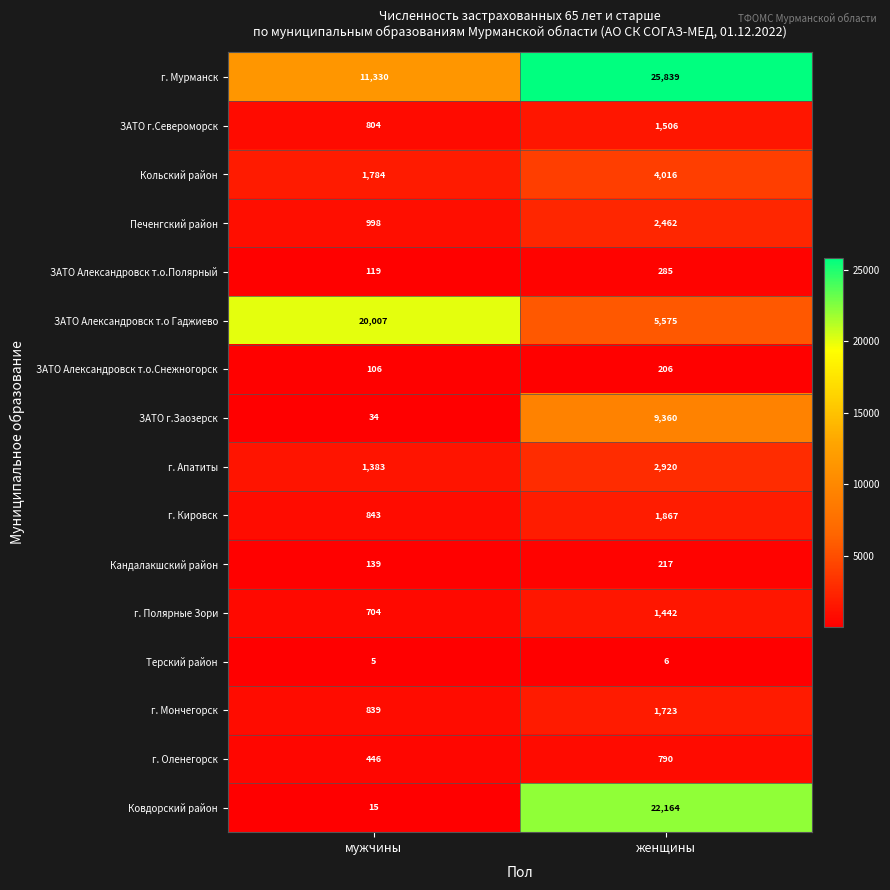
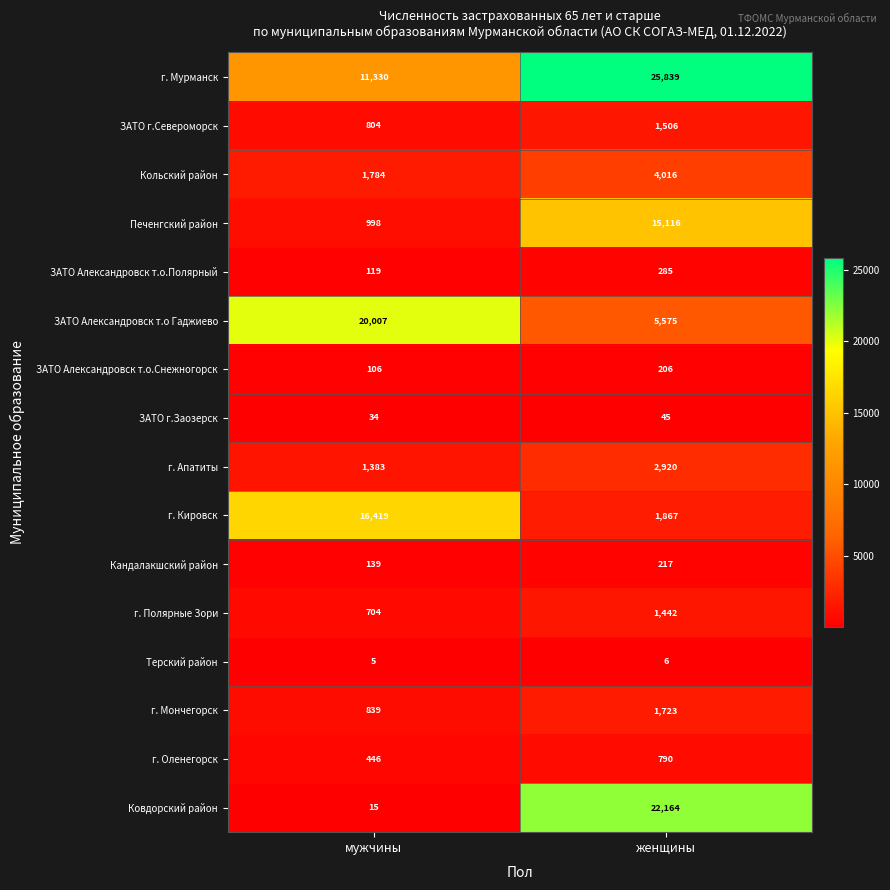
  {
    "г. Мурманск": {
      "мужчины": "11,330",
      "женщины": "25,839"
    },
    "ЗАТО г.Североморск": {
      "мужчины": "804",
      "женщины": "1,506"
    },
    "Кольский район": {
      "мужчины": "1,784",
      "женщины": "4,016"
    },
    "Печенгский район": {
      "мужчины": "998",
-     "женщины": "2,462"
+     "женщины": "15,116"
    },
    "ЗАТО Александровск т.о.Полярный": {
      "мужчины": "119",
      "женщины": "285"
    },
    "ЗАТО Александровск т.о Гаджиево": {
      "мужчины": "20,007",
      "женщины": "5,575"
    },
    "ЗАТО Александровск т.о.Снежногорск": {
      "мужчины": "106",
      "женщины": "206"
    },
    "ЗАТО г.Заозерск": {
      "мужчины": "34",
-     "женщины": "9,360"
+     "женщины": "45"
    },
    "г. Апатиты": {
      "мужчины": "1,383",
      "женщины": "2,920"
    },
    "г. Кировск": {
-     "мужчины": "843",
+     "мужчины": "16,419",
      "женщины": "1,867"
    },
    "Кандалакшский район": {
      "мужчины": "139",
      "женщины": "217"
    },
    "г. Полярные Зори": {
      "мужчины": "704",
      "женщины": "1,442"
    },
    "Терский район": {
      "мужчины": "5",
      "женщины": "6"
    },
    "г. Мончегорск": {
      "мужчины": "839",
      "женщины": "1,723"
    },
    "г. Оленегорск": {
      "мужчины": "446",
      "женщины": "790"
    },
    "Ковдорский район": {
      "мужчины": "15",
      "женщины": "22,164"
    }
  }
